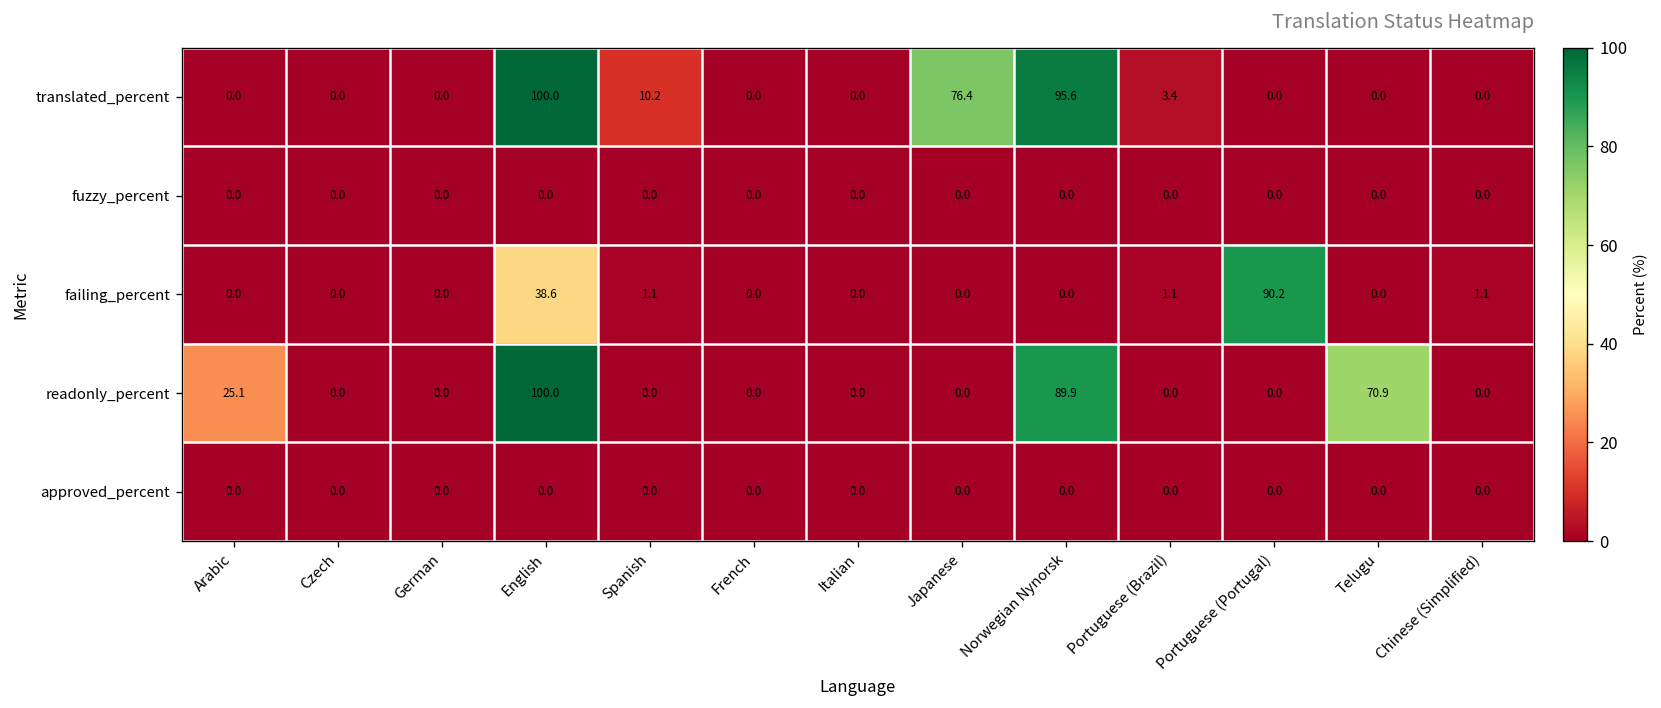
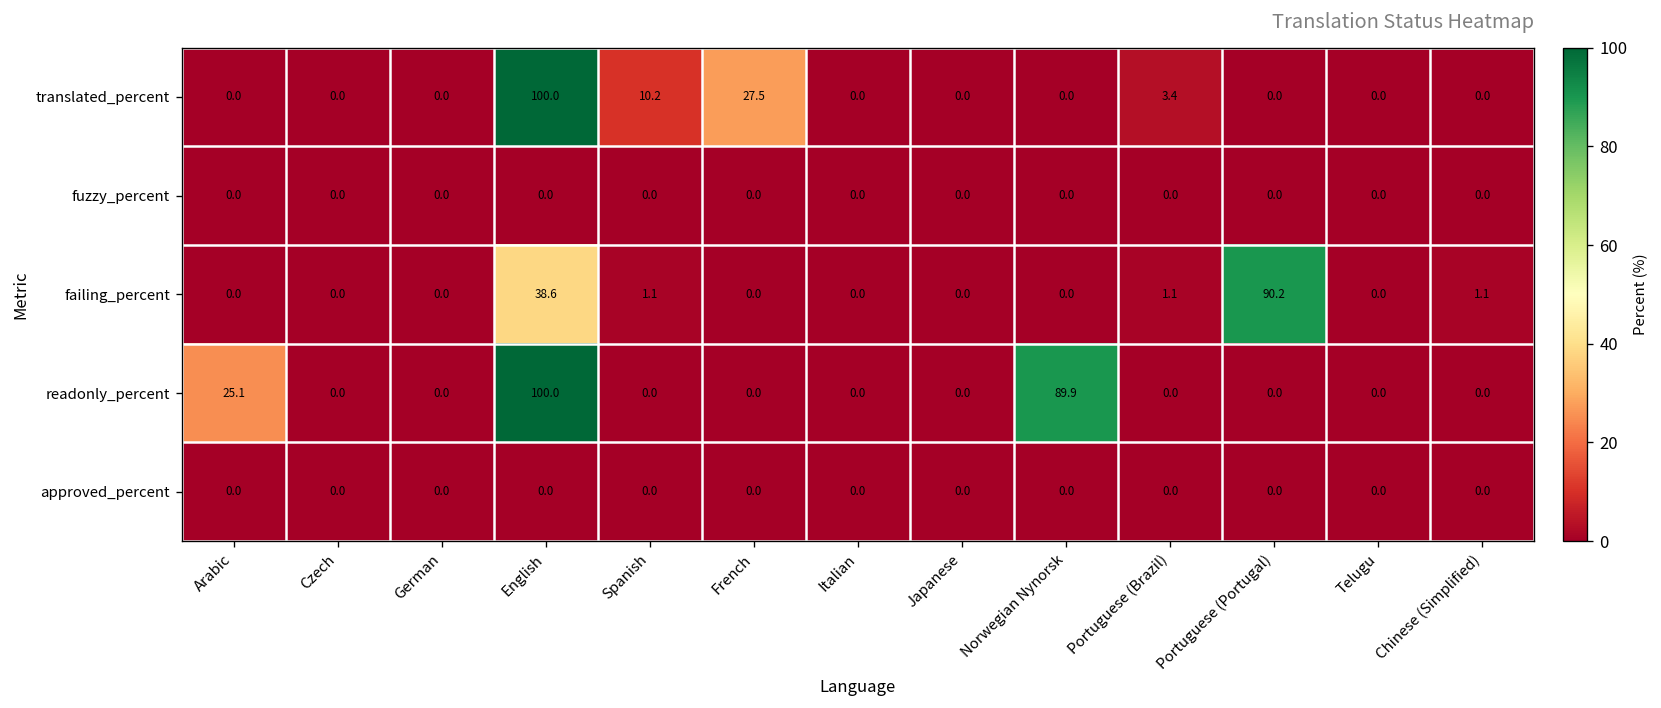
  {
    "translated_percent": {
      "Arabic": 0.0,
      "Czech": 0.0,
      "German": 0.0,
      "English": 100.0,
      "Spanish": 10.2,
-     "French": 0.0,
+     "French": 27.5,
      "Italian": 0.0,
-     "Japanese": 76.4,
-     "Norwegian Nynorsk": 95.6,
+     "Japanese": 0.0,
+     "Norwegian Nynorsk": 0.0,
      "Portuguese (Brazil)": 3.4,
      "Portuguese (Portugal)": 0.0,
      "Telugu": 0.0,
      "Chinese (Simplified)": 0.0
    },
    "fuzzy_percent": {
      "Arabic": 0.0,
      "Czech": 0.0,
      "German": 0.0,
      "English": 0.0,
      "Spanish": 0.0,
      "French": 0.0,
      "Italian": 0.0,
      "Japanese": 0.0,
      "Norwegian Nynorsk": 0.0,
      "Portuguese (Brazil)": 0.0,
      "Portuguese (Portugal)": 0.0,
      "Telugu": 0.0,
      "Chinese (Simplified)": 0.0
    },
    "failing_percent": {
      "Arabic": 0.0,
      "Czech": 0.0,
      "German": 0.0,
      "English": 38.6,
      "Spanish": 1.1,
      "French": 0.0,
      "Italian": 0.0,
      "Japanese": 0.0,
      "Norwegian Nynorsk": 0.0,
      "Portuguese (Brazil)": 1.1,
      "Portuguese (Portugal)": 90.2,
      "Telugu": 0.0,
      "Chinese (Simplified)": 1.1
    },
    "readonly_percent": {
      "Arabic": 25.1,
      "Czech": 0.0,
      "German": 0.0,
      "English": 100.0,
      "Spanish": 0.0,
      "French": 0.0,
      "Italian": 0.0,
      "Japanese": 0.0,
      "Norwegian Nynorsk": 89.9,
      "Portuguese (Brazil)": 0.0,
      "Portuguese (Portugal)": 0.0,
-     "Telugu": 70.9,
+     "Telugu": 0.0,
      "Chinese (Simplified)": 0.0
    },
    "approved_percent": {
      "Arabic": 0.0,
      "Czech": 0.0,
      "German": 0.0,
      "English": 0.0,
      "Spanish": 0.0,
      "French": 0.0,
      "Italian": 0.0,
      "Japanese": 0.0,
      "Norwegian Nynorsk": 0.0,
      "Portuguese (Brazil)": 0.0,
      "Portuguese (Portugal)": 0.0,
      "Telugu": 0.0,
      "Chinese (Simplified)": 0.0
    }
  }
